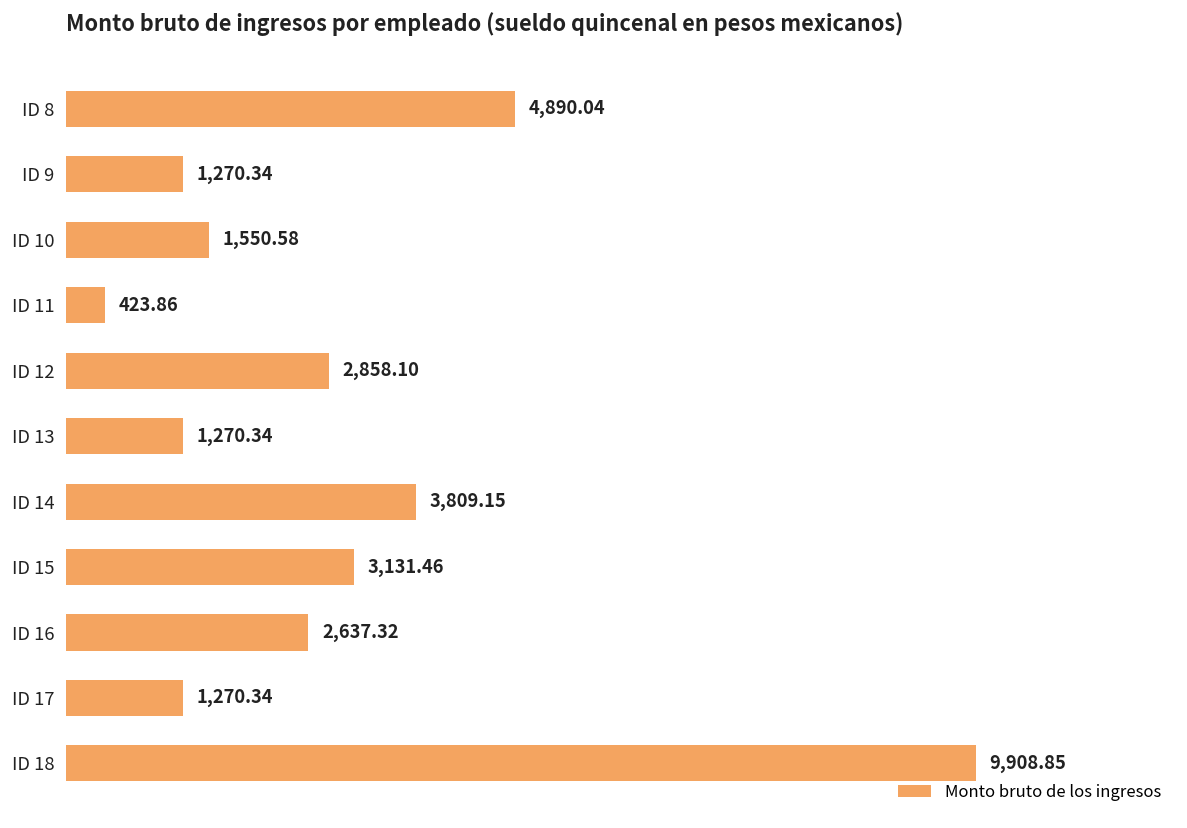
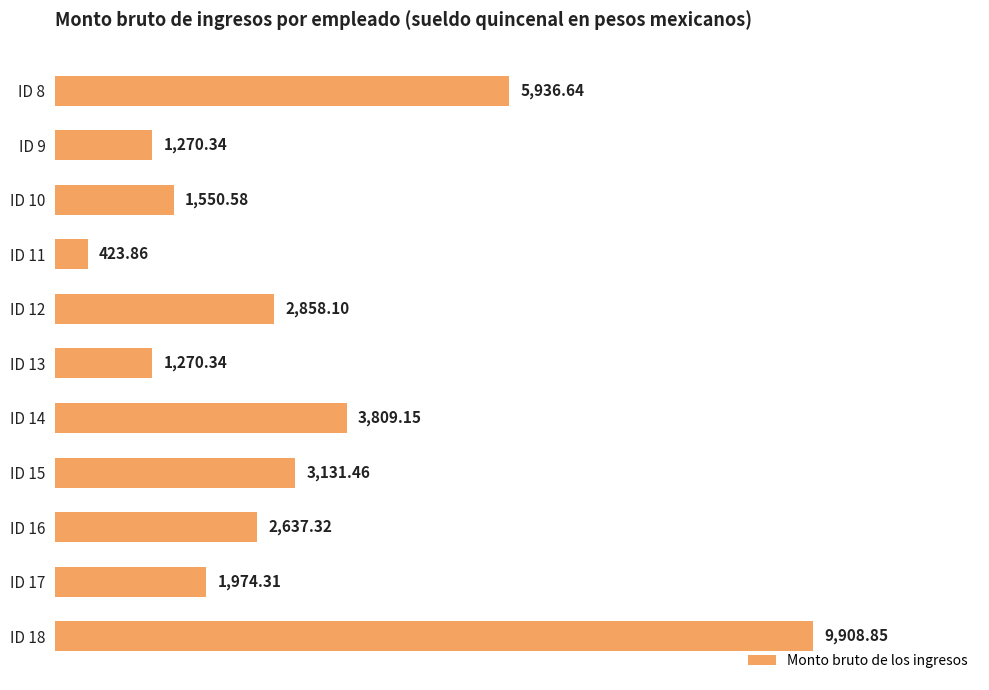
  {
-   "ID 8": "4,890.04",
+   "ID 8": "5,936.64",
    "ID 9": "1,270.34",
    "ID 10": "1,550.58",
    "ID 11": "423.86",
    "ID 12": "2,858.10",
    "ID 13": "1,270.34",
    "ID 14": "3,809.15",
    "ID 15": "3,131.46",
    "ID 16": "2,637.32",
-   "ID 17": "1,270.34",
+   "ID 17": "1,974.31",
    "ID 18": "9,908.85"
  }
